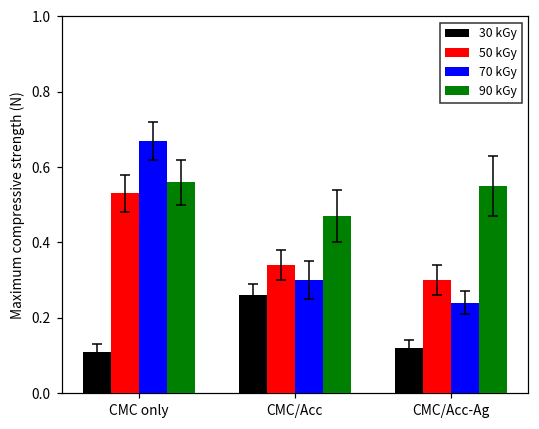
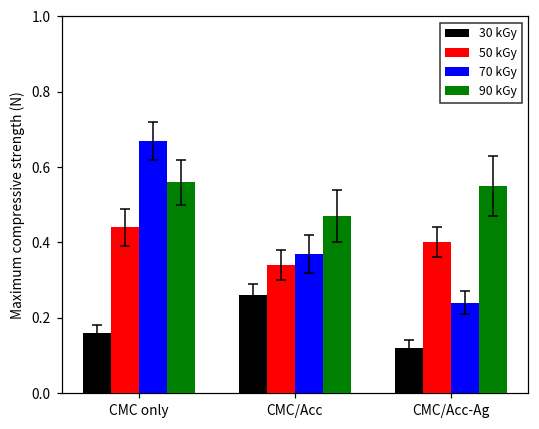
  {
    "30 kGy": {
-     "CMC only": 0.11,
+     "CMC only": 0.16,
      "CMC/Acc": 0.26,
      "CMC/Acc-Ag": 0.12
    },
    "50 kGy": {
-     "CMC only": 0.53,
+     "CMC only": 0.44,
      "CMC/Acc": 0.34,
-     "CMC/Acc-Ag": 0.3
+     "CMC/Acc-Ag": 0.4
    },
    "70 kGy": {
      "CMC only": 0.67,
-     "CMC/Acc": 0.30,
+     "CMC/Acc": 0.37,
      "CMC/Acc-Ag": 0.24
    },
    "90 kGy": {
      "CMC only": 0.56,
      "CMC/Acc": 0.47,
      "CMC/Acc-Ag": 0.55
    }
  }
